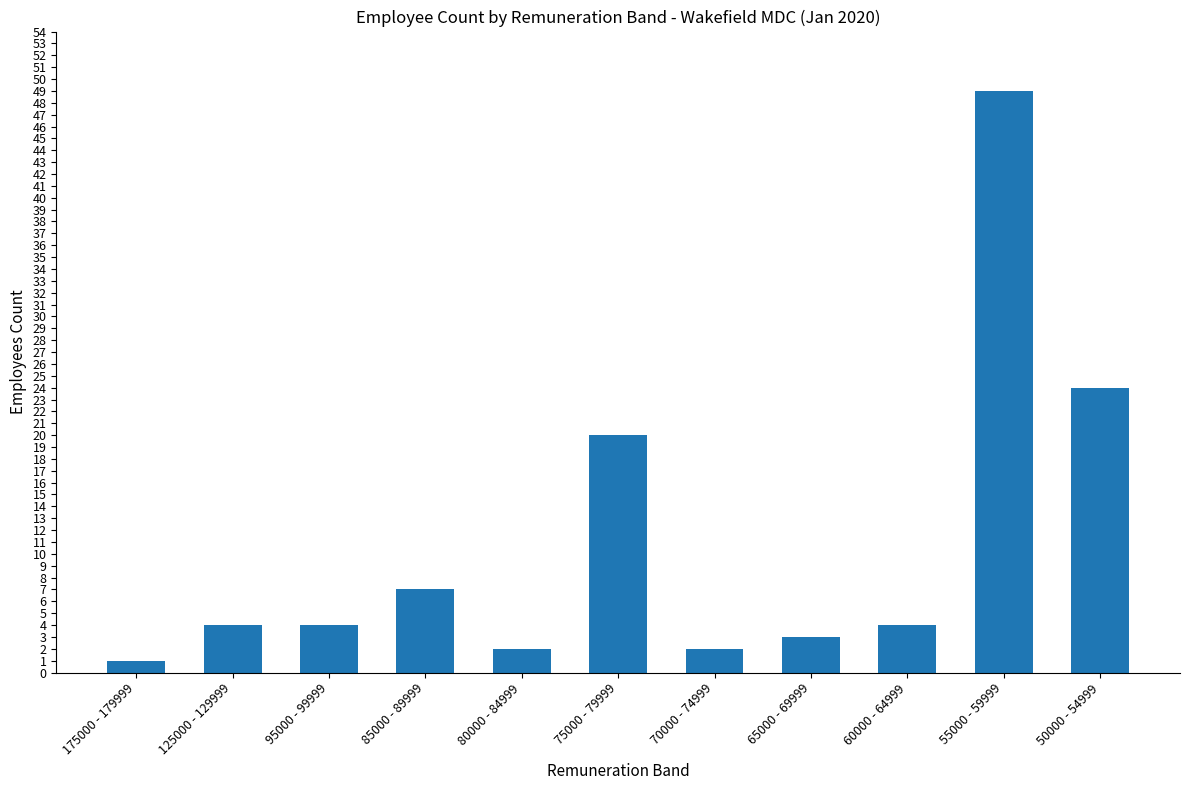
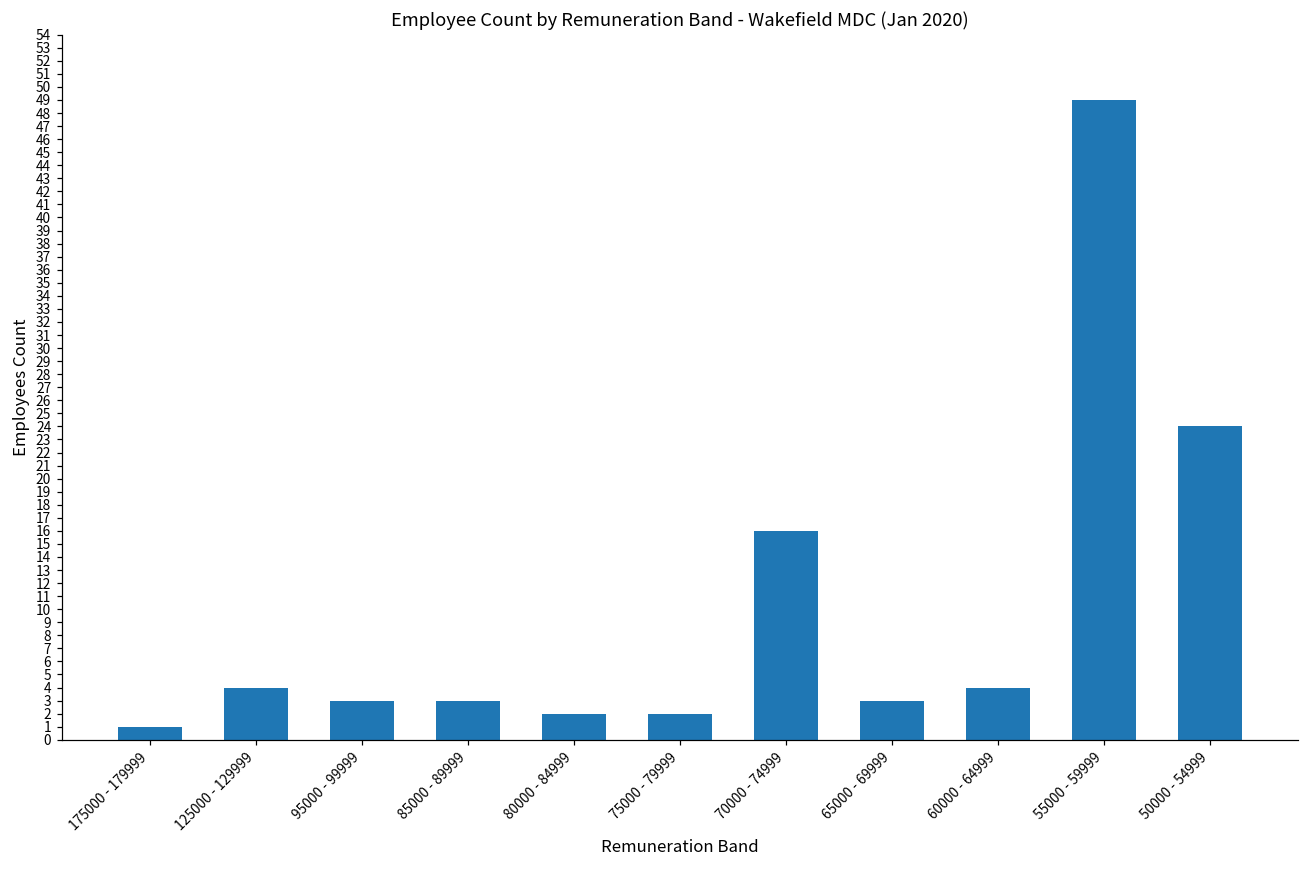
  {
    "175000 - 179999": 1,
    "125000 - 129999": 4,
-   "95000 - 99999": 4,
-   "85000 - 89999": 7,
+   "95000 - 99999": 3,
+   "85000 - 89999": 3,
    "80000 - 84999": 2,
-   "75000 - 79999": 20,
-   "70000 - 74999": 2,
+   "75000 - 79999": 2,
+   "70000 - 74999": 16,
    "65000 - 69999": 3,
    "60000 - 64999": 4,
    "55000 - 59999": 49,
    "50000 - 54999": 24
  }
